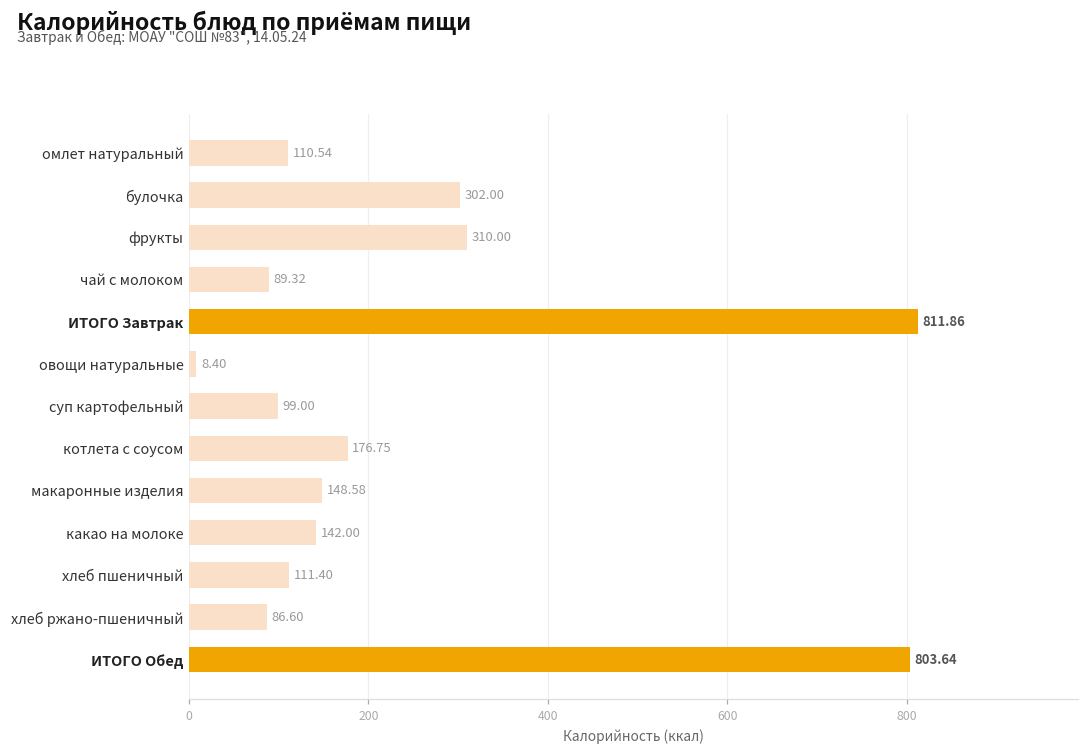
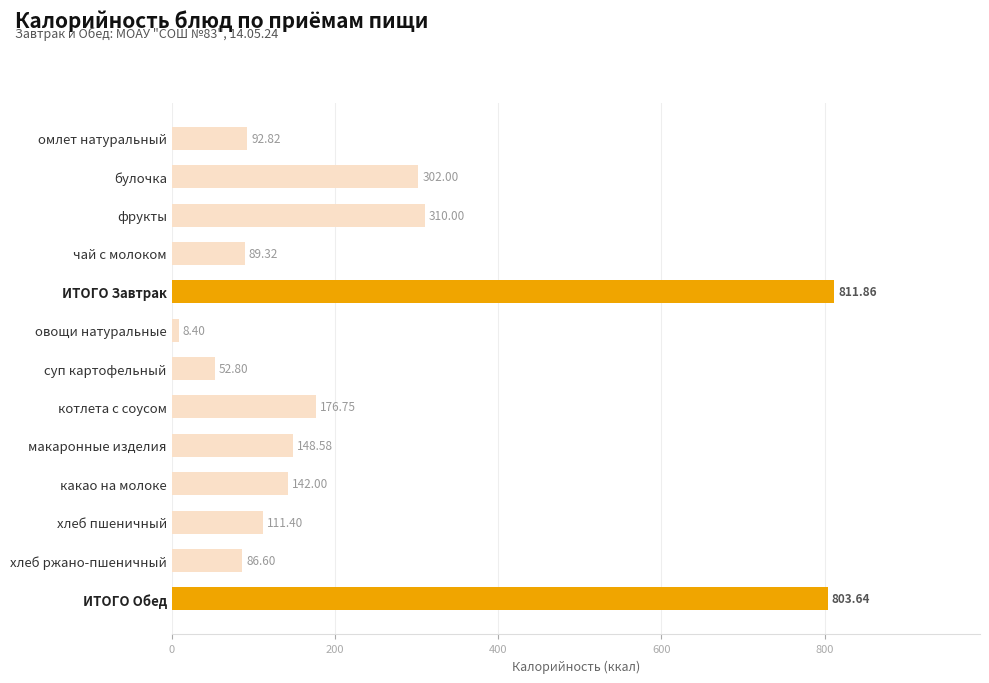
  {
-   "омлет натуральный": 110.54,
+   "омлет натуральный": 92.82,
    "булочка": 302.00,
    "фрукты": 310.00,
    "чай с молоком": 89.32,
    "ИТОГО Завтрак": 811.86,
    "овощи натуральные": 8.40,
-   "суп картофельный": 99.00,
+   "суп картофельный": 52.80,
    "котлета с соусом": 176.75,
    "макаронные изделия": 148.58,
    "какао на молоке": 142.00,
    "хлеб пшеничный": 111.40,
    "хлеб ржано-пшеничный": 86.60,
    "ИТОГО Обед": 803.64
  }
